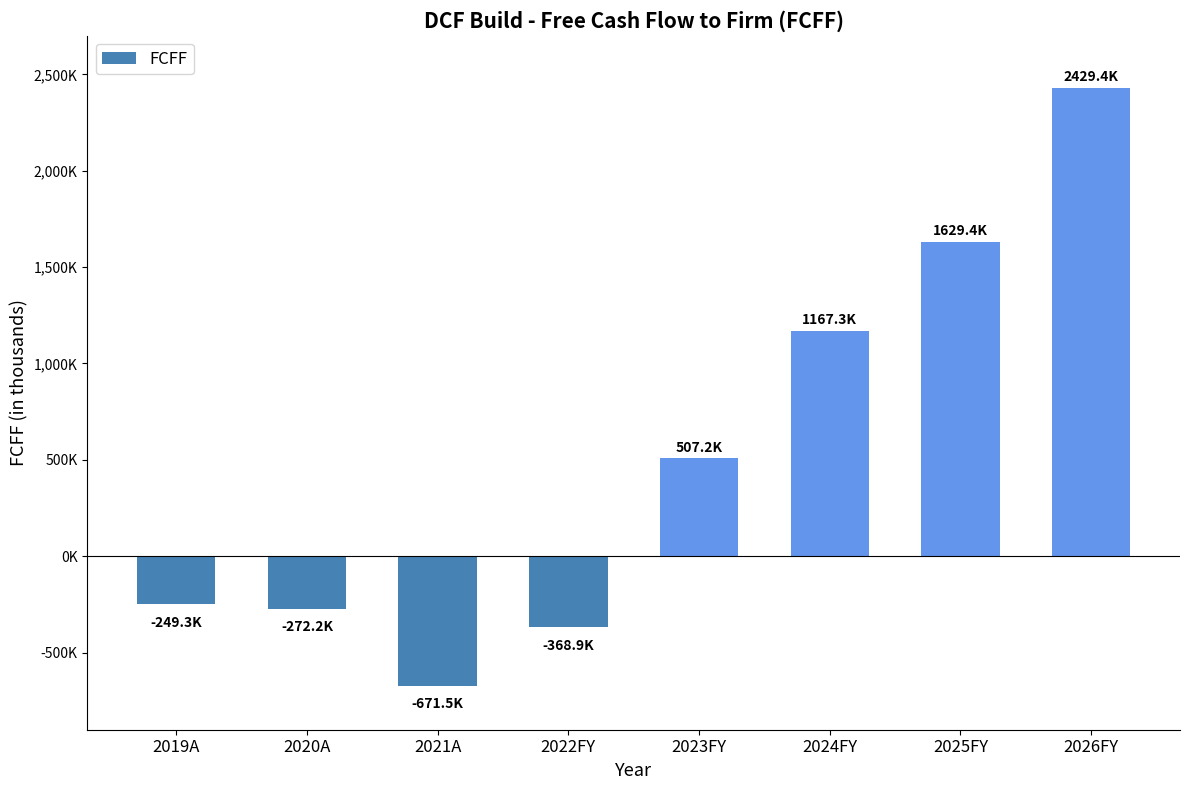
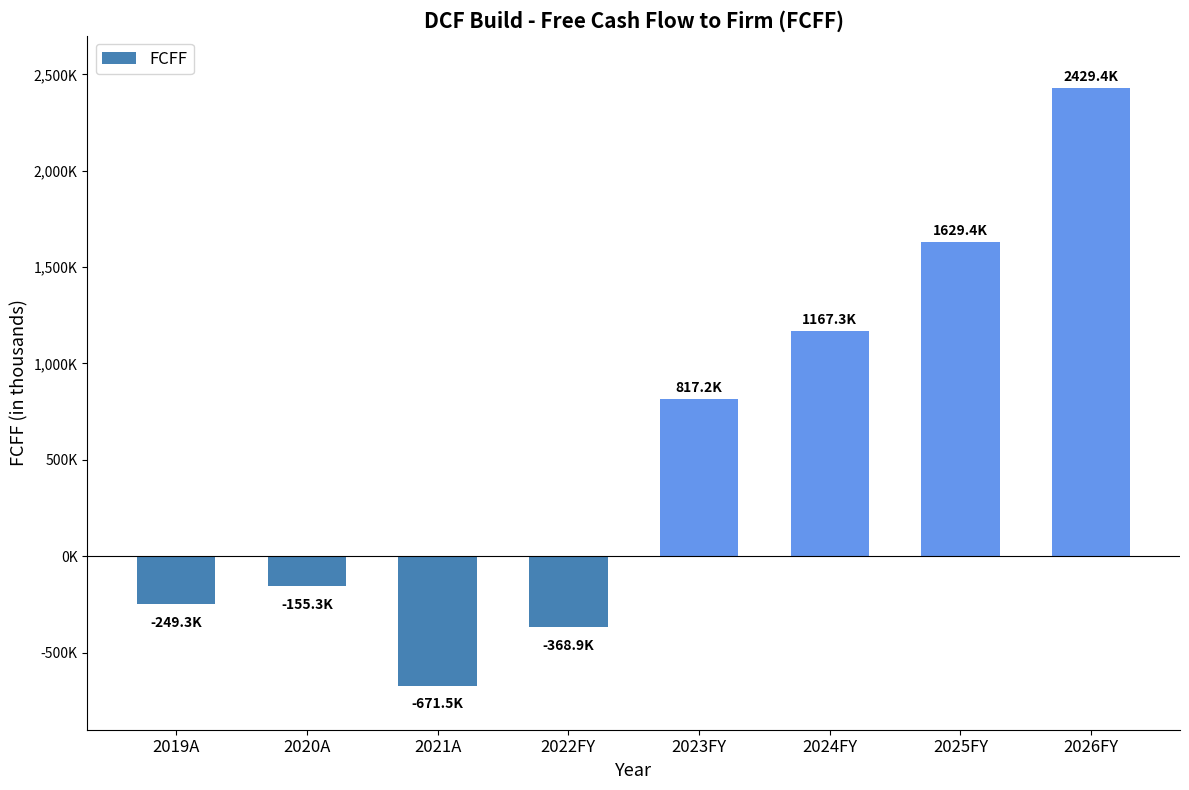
  {
    "2019A": "-249.3K",
-   "2020A": "-272.2K",
+   "2020A": "-155.3K",
    "2021A": "-671.5K",
    "2022FY": "-368.9K",
-   "2023FY": "507.2K",
+   "2023FY": "817.2K",
    "2024FY": "1167.3K",
    "2025FY": "1629.4K",
    "2026FY": "2429.4K"
  }
